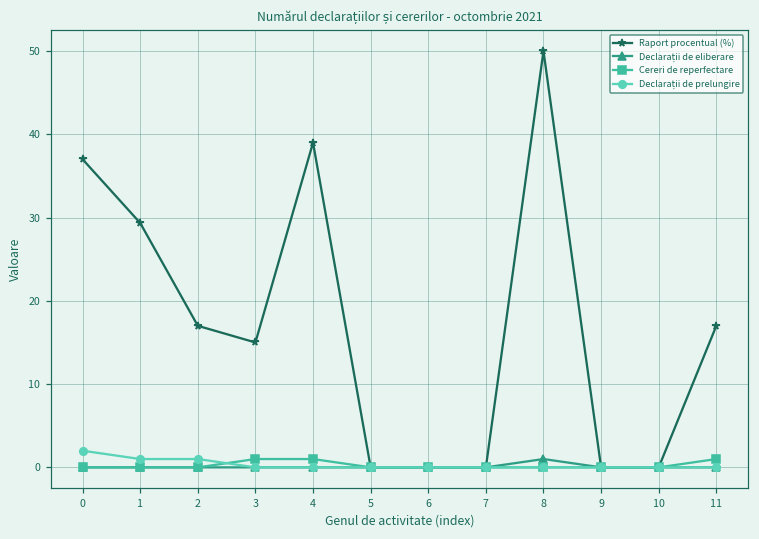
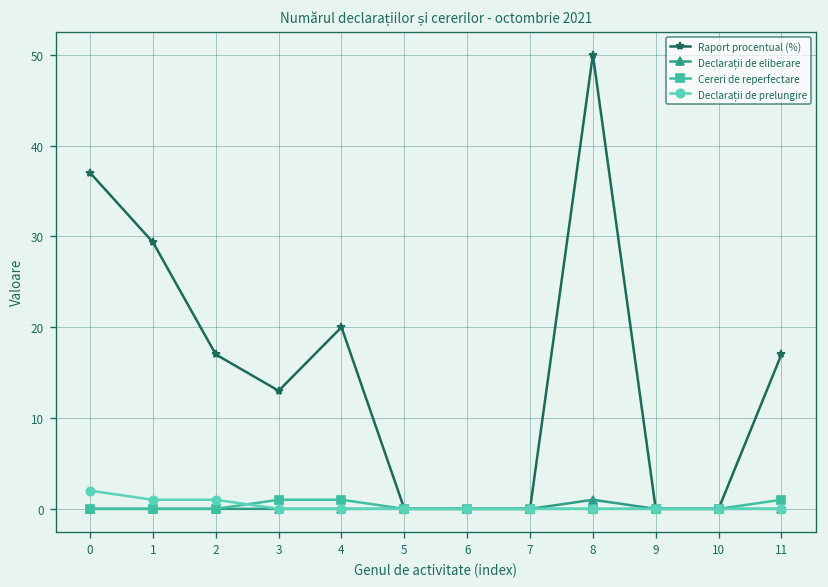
  {
    "Raport procentual (%)": {
      "0": 37,
      "1": 29,
      "2": 17,
-     "3": 15,
-     "4": 39,
+     "3": 13,
+     "4": 20,
      "8": 50,
      "11": 17
    }
  }
